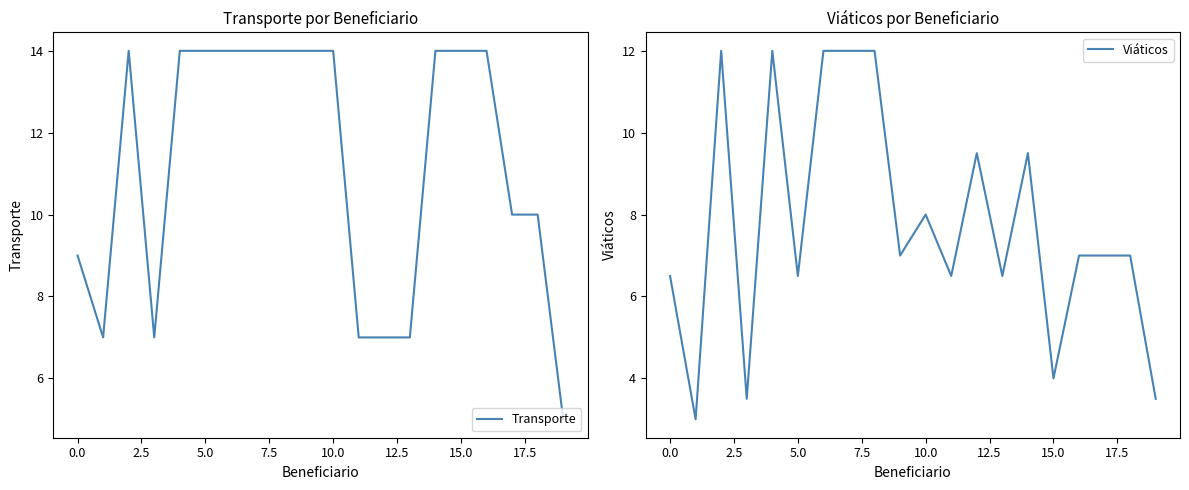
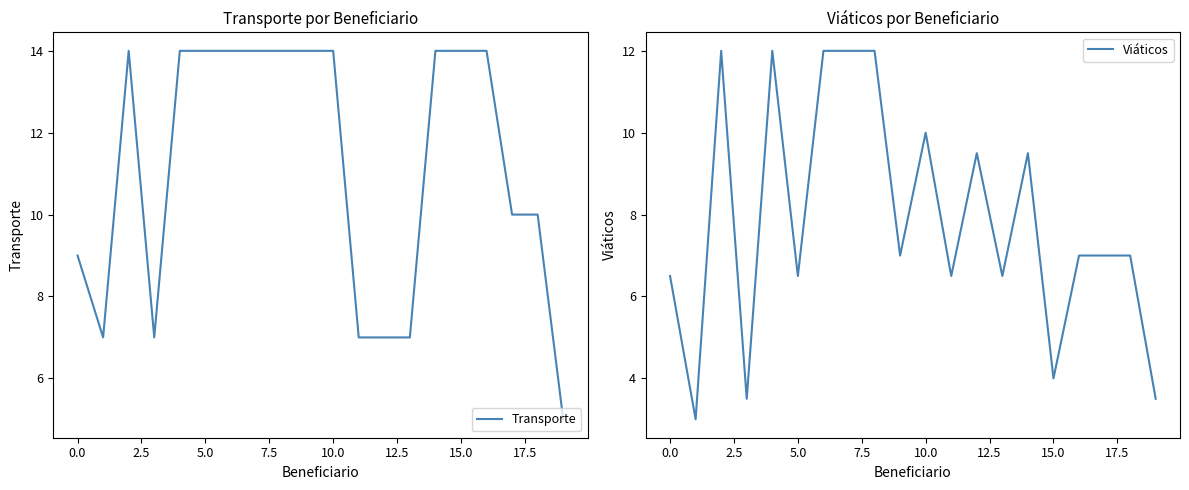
  {
    "Transporte por Beneficiario": {
      "0.0": 9.0,
      "5.0": 14.0,
      "10.0": 14.0,
      "15.0": 14.0
    },
    "Viáticos por Beneficiario": {
      "0.0": 6.5,
      "5.0": 6.5,
-     "10.0": 8,
+     "10.0": 10,
      "15.0": 4
    }
  }
